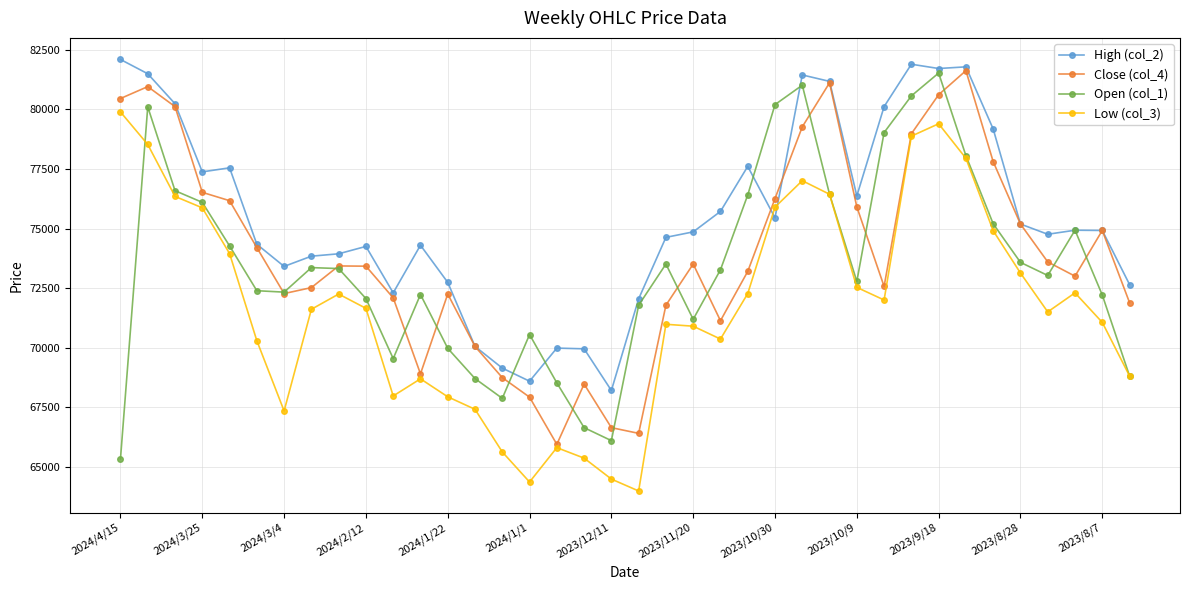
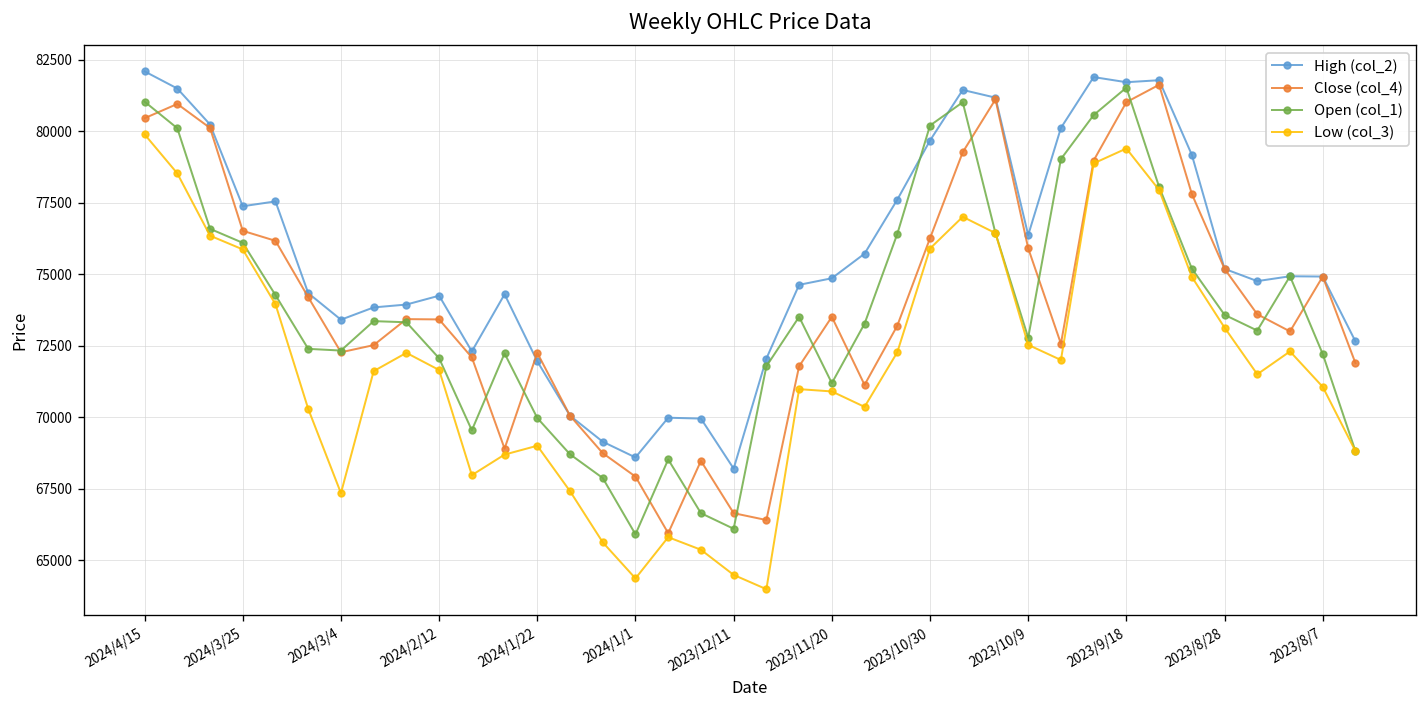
  {
    "High (col_2)": {
      "2024/4/15": 82100,
      "2024/3/25": 77400,
      "2024/3/4": 73400,
      "2024/2/12": 74300,
-     "2024/1/22": 72700,
+     "2024/1/22": 72000,
      "2024/1/1": 68600,
      "2023/12/11": 68200,
      "2023/11/20": 74900,
-     "2023/10/30": 75500,
+     "2023/10/30": 79700,
      "2023/10/9": 76400,
      "2023/9/18": 81700
    },
    "Close (col_4)": {
      "2024/4/15": 80500,
      "2024/3/25": 76500,
      "2024/2/12": 73400,
      "2024/1/22": 72300,
      "2024/1/1": 67900,
      "2023/12/11": 66600,
      "2023/11/20": 73500,
      "2023/10/30": 76300,
      "2023/10/9": 75900,
-     "2023/9/18": 80600
+     "2023/9/18": 81000
    },
    "Open (col_1)": {
-     "2024/4/15": 65300,
+     "2024/4/15": 81000,
      "2024/3/25": 76100,
      "2024/2/12": 72100,
      "2024/1/22": 70000,
-     "2024/1/1": 70500,
+     "2024/1/1": 65900,
      "2023/12/11": 66100,
      "2023/11/20": 71200,
      "2023/10/30": 80200,
      "2023/10/9": 72800,
      "2023/9/18": 81500,
      "2023/8/28": 73600,
      "2023/8/7": 72200
    },
    "Low (col_3)": {
      "2024/4/15": 79900,
      "2024/3/25": 75900,
      "2024/3/4": 67300,
      "2024/2/12": 71700,
-     "2024/1/22": 67900,
+     "2024/1/22": 69000,
      "2024/1/1": 64400,
      "2023/12/11": 64500,
      "2023/11/20": 70900,
      "2023/10/30": 75900,
      "2023/10/9": 72500,
      "2023/9/18": 79400,
      "2023/8/28": 73100,
      "2023/8/7": 71100
    }
  }
